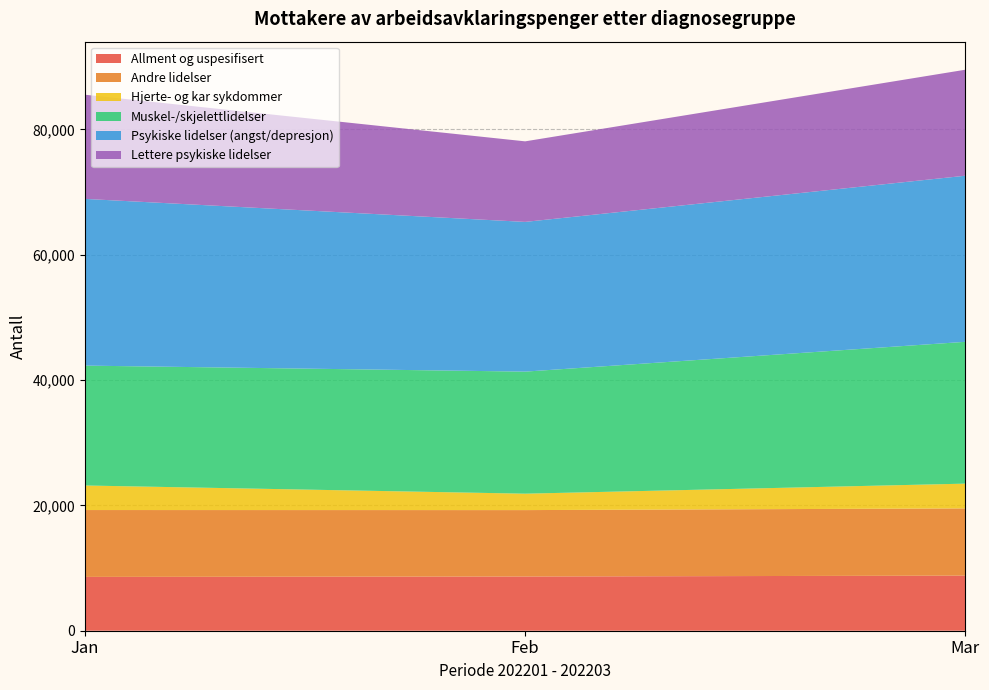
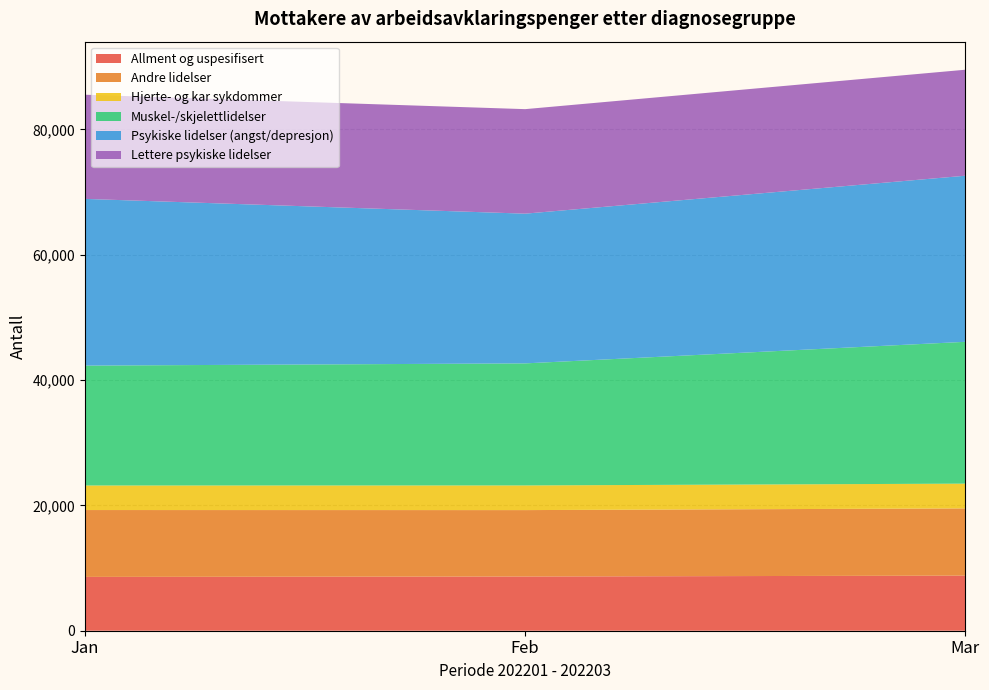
  {
    "Hjerte- og kar sykdommer": {
      "Jan": "4,000",
-     "Feb": "3,000",
+     "Feb": "4,000",
      "Mar": "4,000"
    },
    "Muskel-/skjelettlidelser": {
      "Jan": "19,000",
      "Feb": "19,000",
      "Mar": "23,000"
    },
    "Psykiske lidelser (angst/depresjon)": {
      "Jan": "27,000",
      "Feb": "24,000",
      "Mar": "27,000"
    },
    "Lettere psykiske lidelser": {
      "Jan": "17,000",
-     "Feb": "13,000",
+     "Feb": "17,000",
      "Mar": "17,000"
    }
  }
